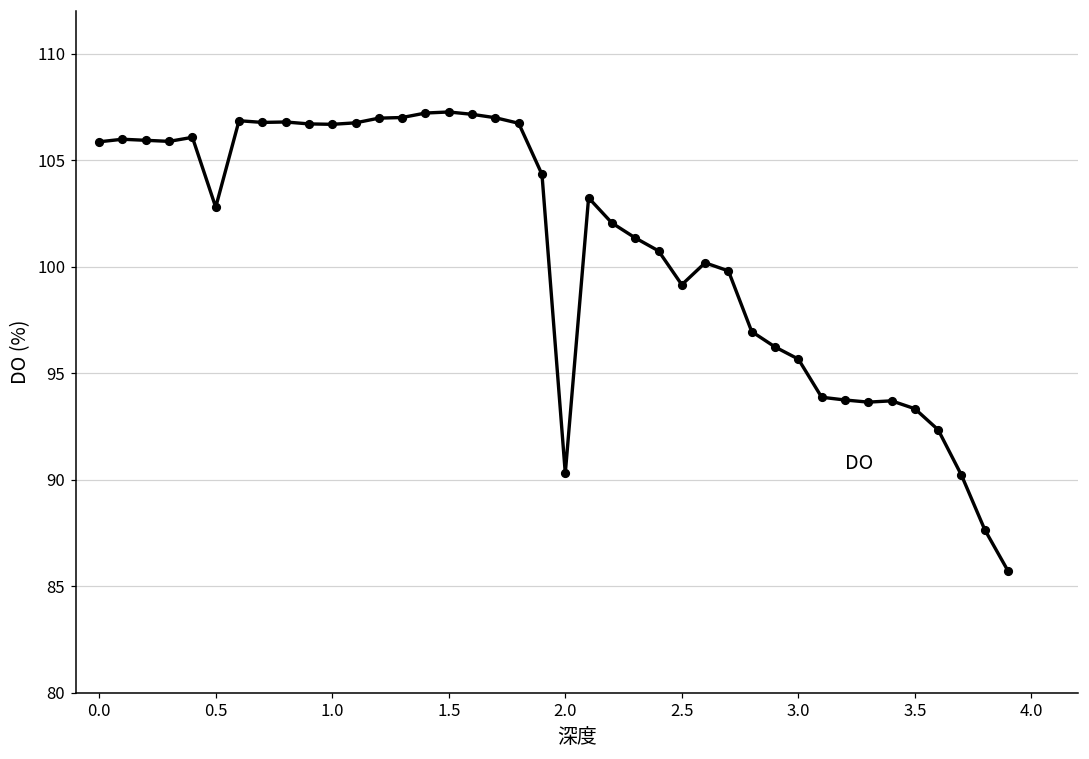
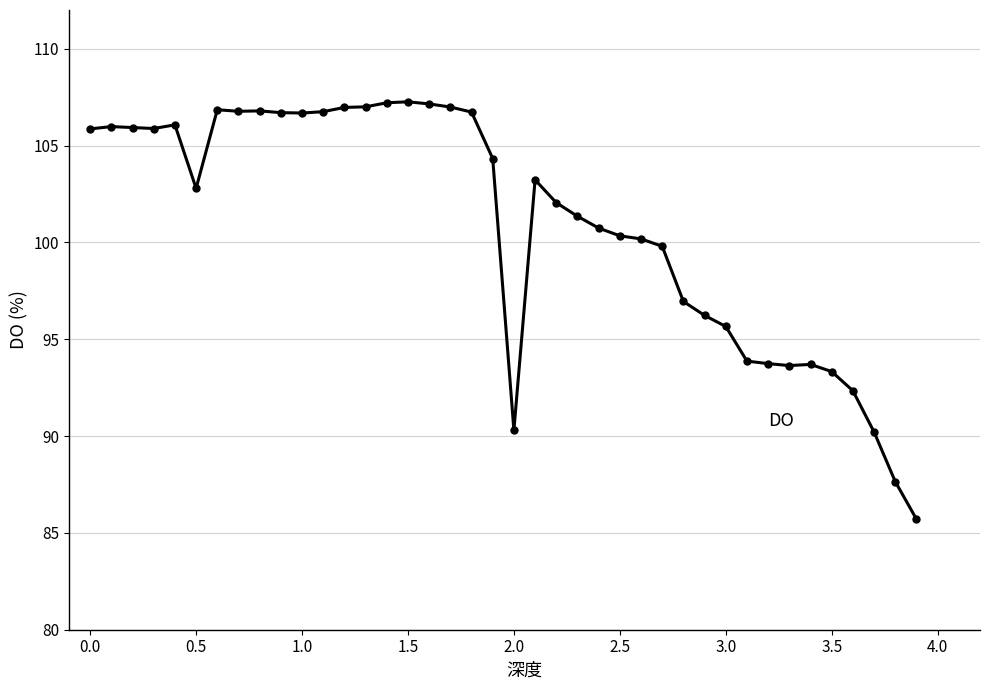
  {
    "0.0": 105.9,
    "0.5": 102.8,
    "1.0": 106.7,
    "1.5": 107.3,
    "2.0": 90.3,
-   "2.5": 99.2,
+   "2.5": 100.3,
    "3.0": 95.7,
    "3.5": 93.3
  }
